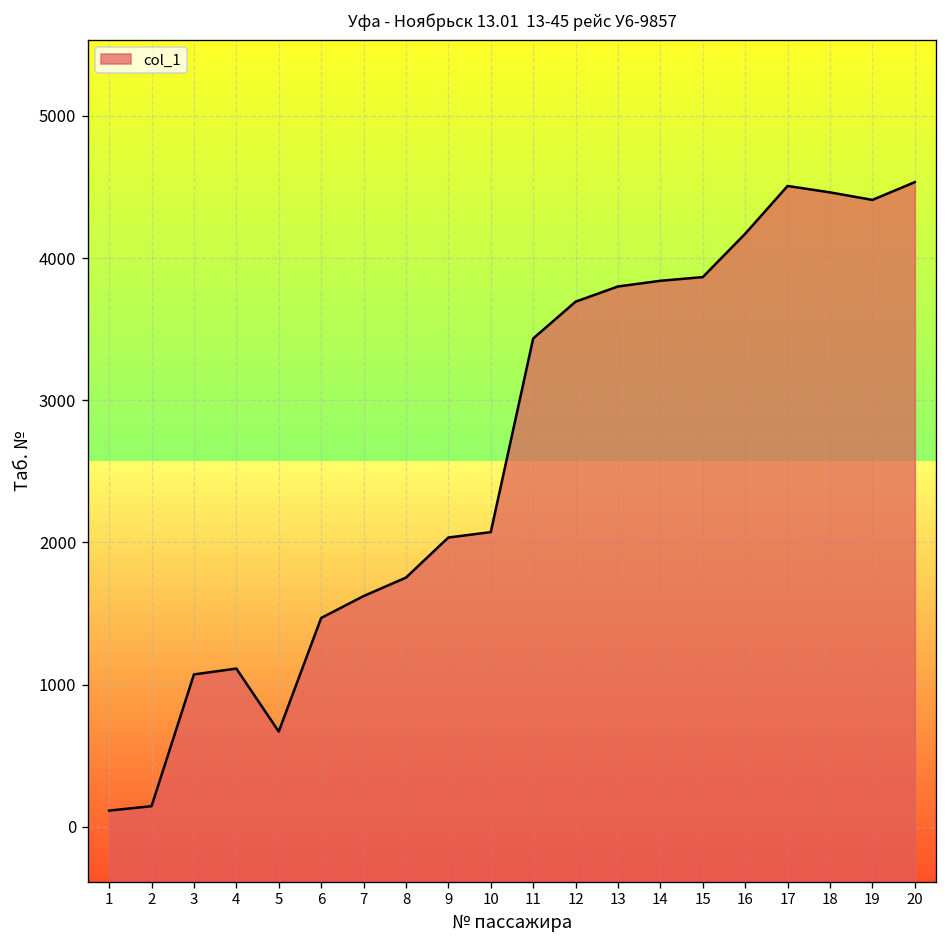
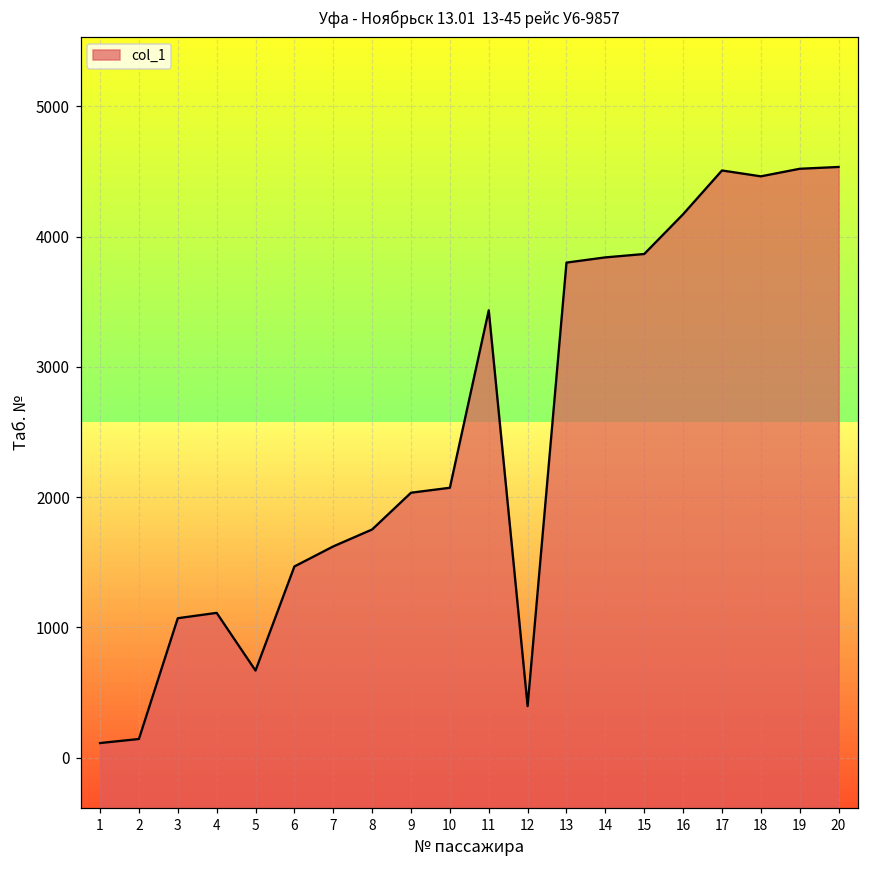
  {
    "1": 110,
    "2": 140,
    "3": 1070,
    "4": 1110,
    "5": 670,
    "6": 1470,
    "7": 1620,
    "8": 1750,
    "9": 2030,
    "10": 2070,
    "11": 3430,
-   "12": 3690,
+   "12": 400,
    "13": 3800,
    "14": 3840,
    "15": 3870,
    "16": 4170,
    "17": 4510,
    "18": 4460,
-   "19": 4410,
+   "19": 4520,
    "20": 4530
  }
